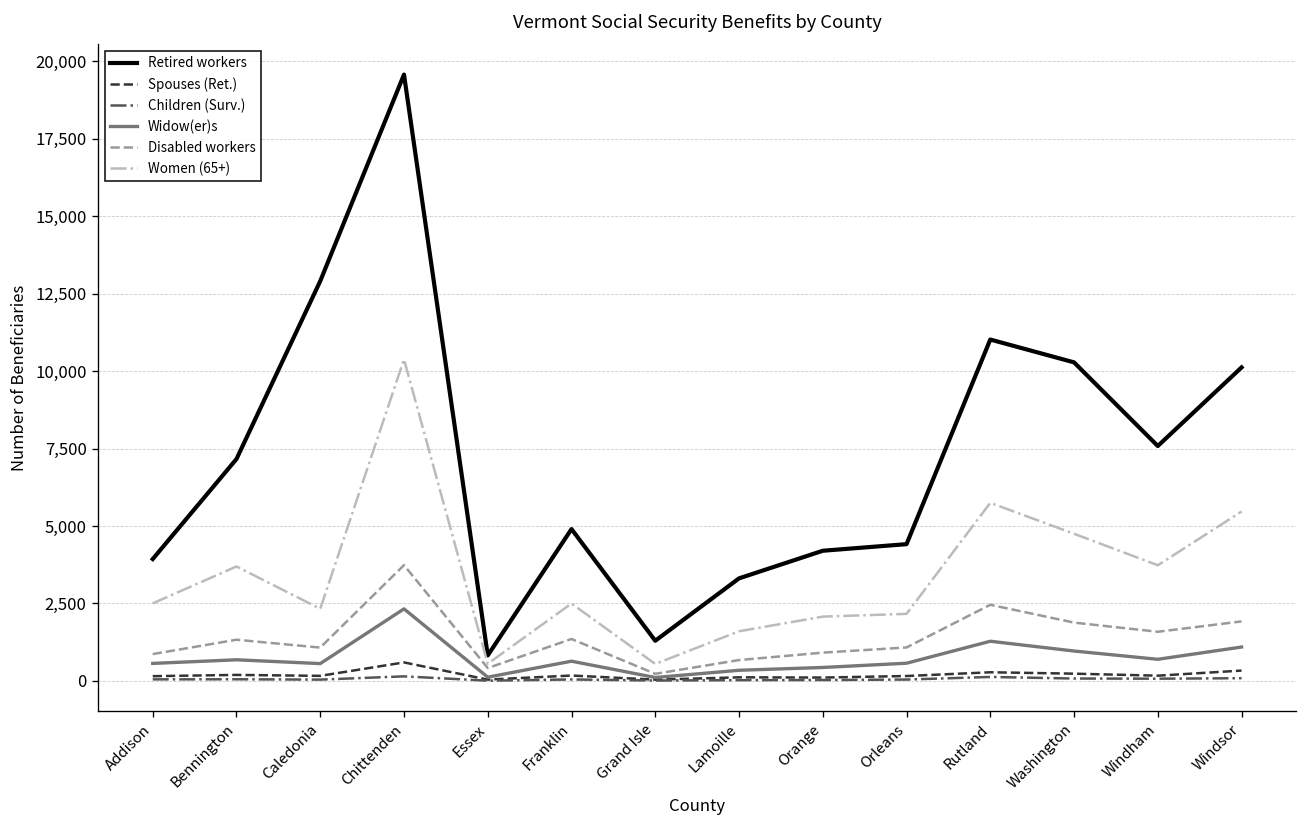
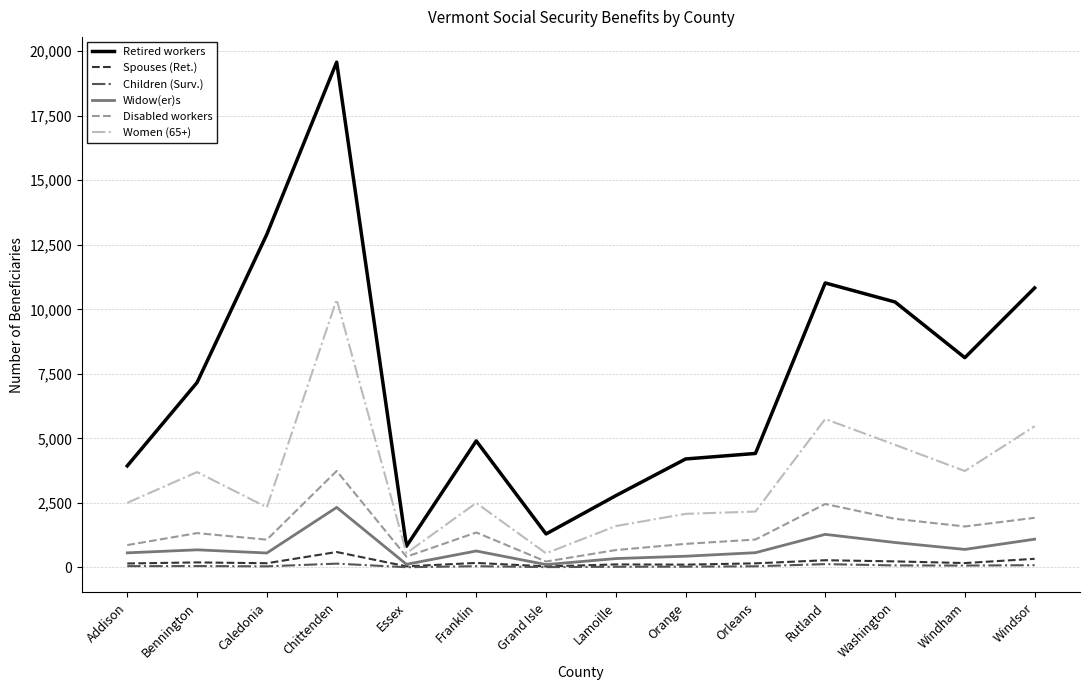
  {
    "Retired workers": {
      "Addison": "3,900",
      "Bennington": "7,200",
      "Caledonia": "12,900",
      "Chittenden": "19,600",
      "Essex": "800",
      "Franklin": "4,900",
      "Grand Isle": "1,300",
-     "Lamoille": "3,300",
+     "Lamoille": "2,800",
      "Orange": "4,200",
      "Orleans": "4,400",
      "Rutland": "11,000",
      "Washington": "10,300",
-     "Windham": "7,600",
-     "Windsor": "10,100"
+     "Windham": "8,100",
+     "Windsor": "10,800"
    }
  }
